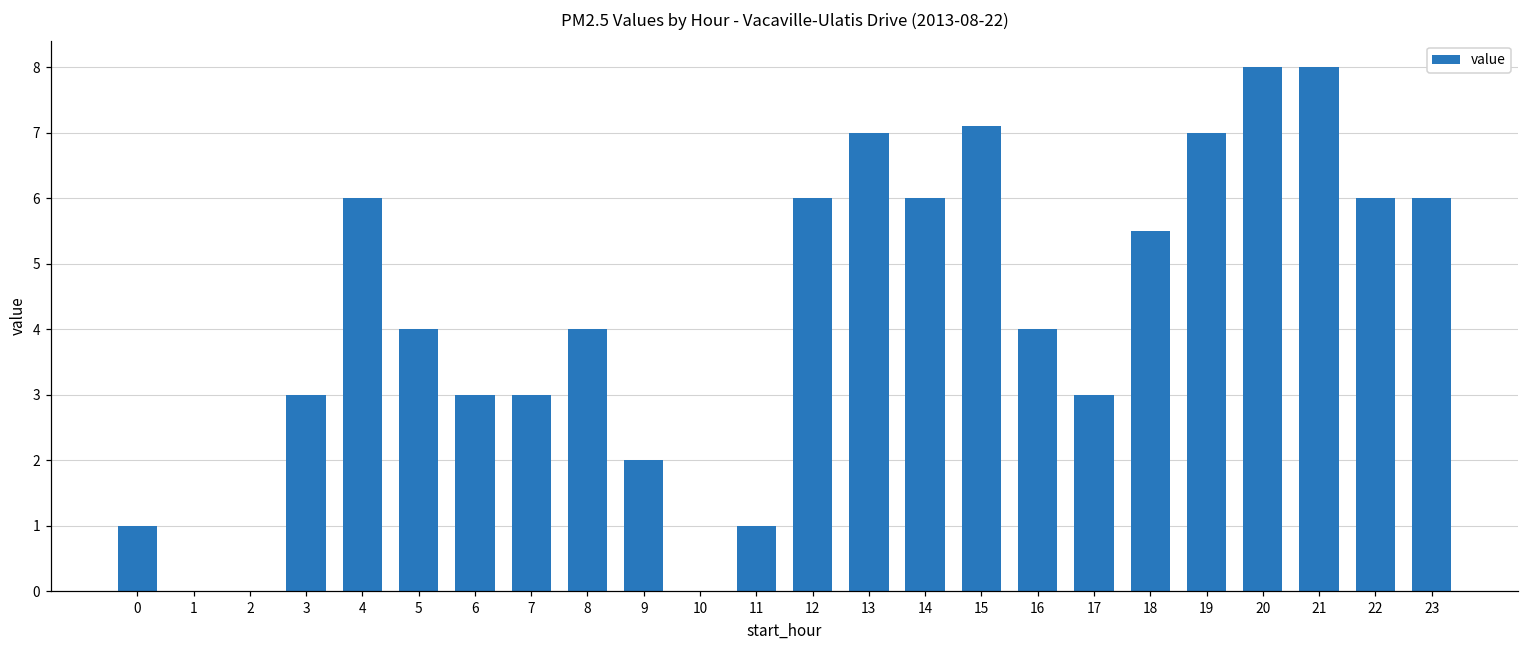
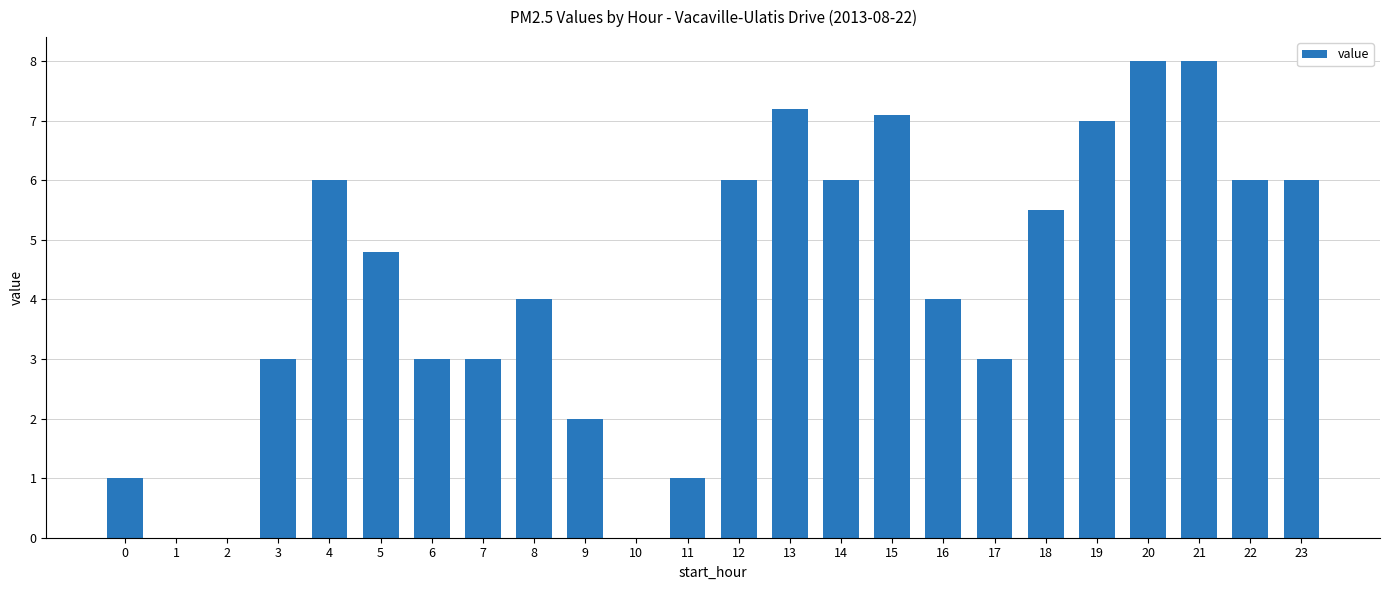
  {
    "0": 1.0,
    "1": 0.0,
    "2": 0.0,
    "3": 3.0,
    "4": 6.0,
-   "5": 4.0,
+   "5": 4.8,
    "6": 3.0,
    "7": 3.0,
    "8": 4.0,
    "9": 2.0,
    "10": 0.0,
    "11": 1.0,
    "12": 6.0,
-   "13": 7.0,
+   "13": 7.2,
    "14": 6.0,
    "15": 7.1,
    "16": 4.0,
    "17": 3.0,
    "18": 5.5,
    "19": 7.0,
    "20": 8.0,
    "21": 8.0,
    "22": 6.0,
    "23": 6.0
  }
